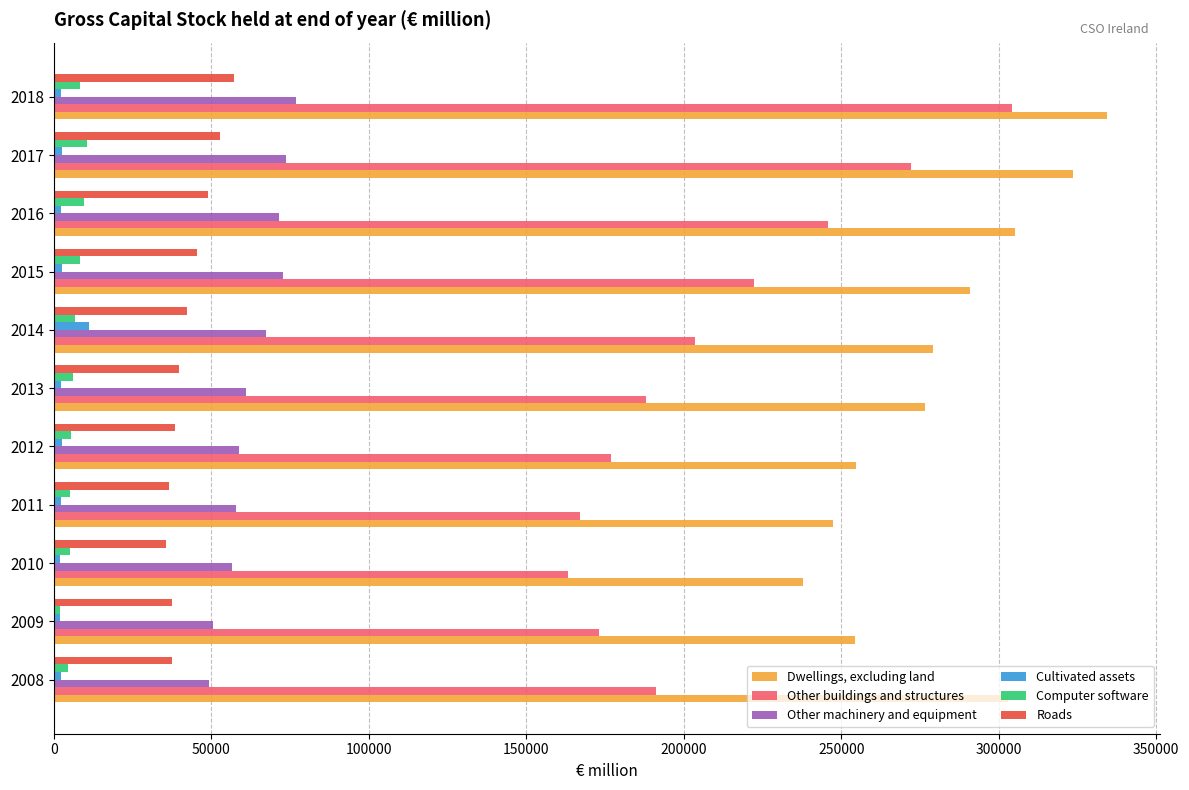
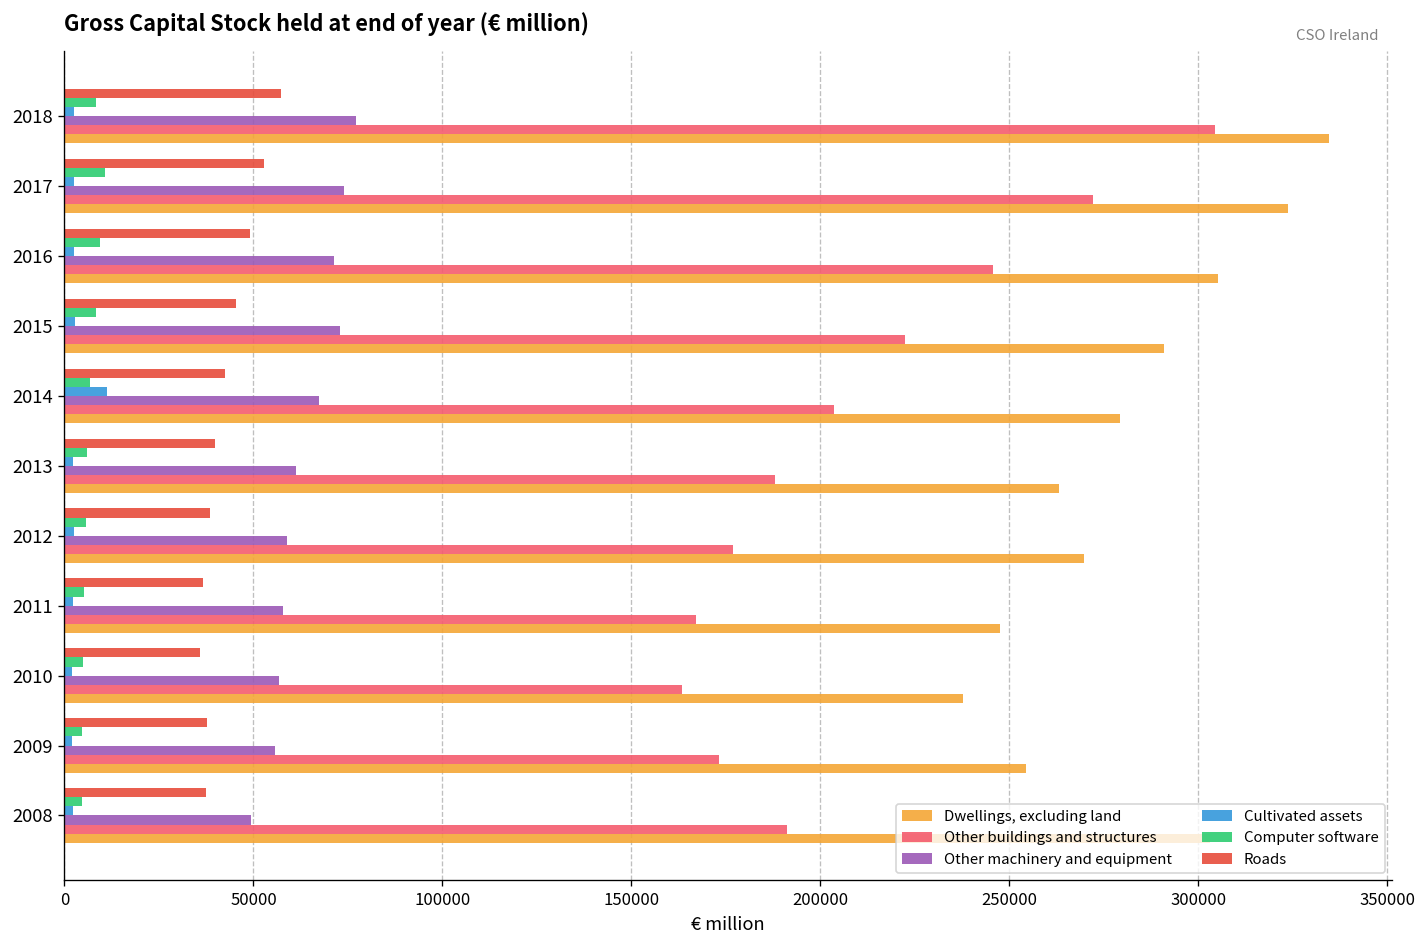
  {
    "Dwellings, excluding land": {
      "2018": 334000,
      "2017": 324000,
      "2016": 305000,
      "2015": 291000,
      "2014": 279000,
-     "2013": 277000,
-     "2012": 255000,
+     "2013": 263000,
+     "2012": 270000,
      "2011": 248000,
      "2010": 238000,
      "2009": 254000
    },
    "Other machinery and equipment": {
      "2018": 77000,
      "2017": 74000,
      "2016": 71000,
      "2015": 73000,
      "2014": 67000,
      "2013": 61000,
      "2012": 59000,
      "2011": 58000,
      "2010": 57000,
-     "2009": 51000,
+     "2009": 56000,
      "2008": 49000
    },
    "Cultivated assets": {
      "2018": 2000,
      "2017": 3000,
      "2016": 2000,
      "2015": 3000,
      "2014": 11000,
      "2013": 2000,
      "2012": 3000,
      "2011": 2000,
      "2010": 2000,
      "2009": 2000,
      "2008": 2000
    },
    "Computer software": {
      "2018": 8000,
      "2017": 11000,
      "2016": 9000,
      "2015": 8000,
      "2014": 7000,
      "2013": 6000,
      "2012": 6000,
      "2011": 5000,
      "2010": 5000,
-     "2009": 2000,
+     "2009": 5000,
      "2008": 5000
    }
  }
